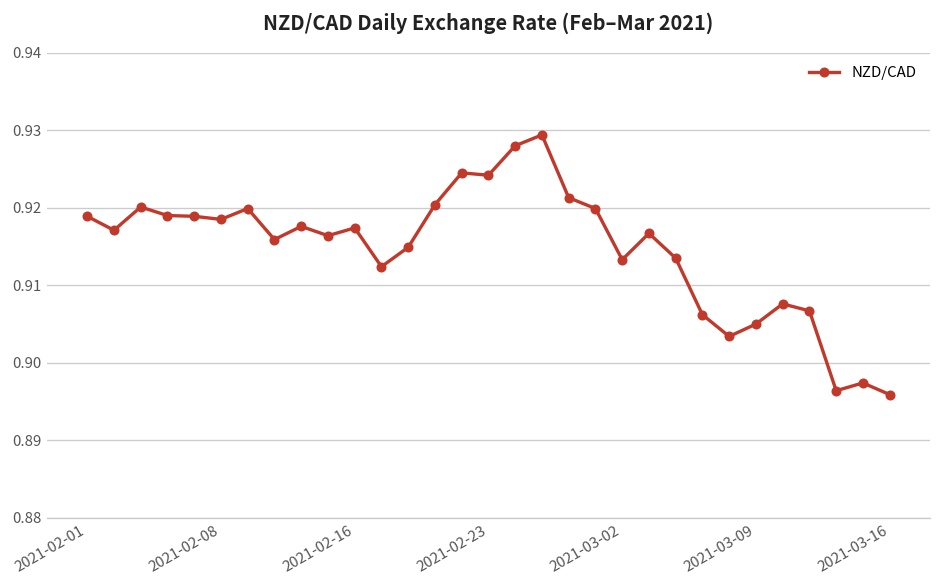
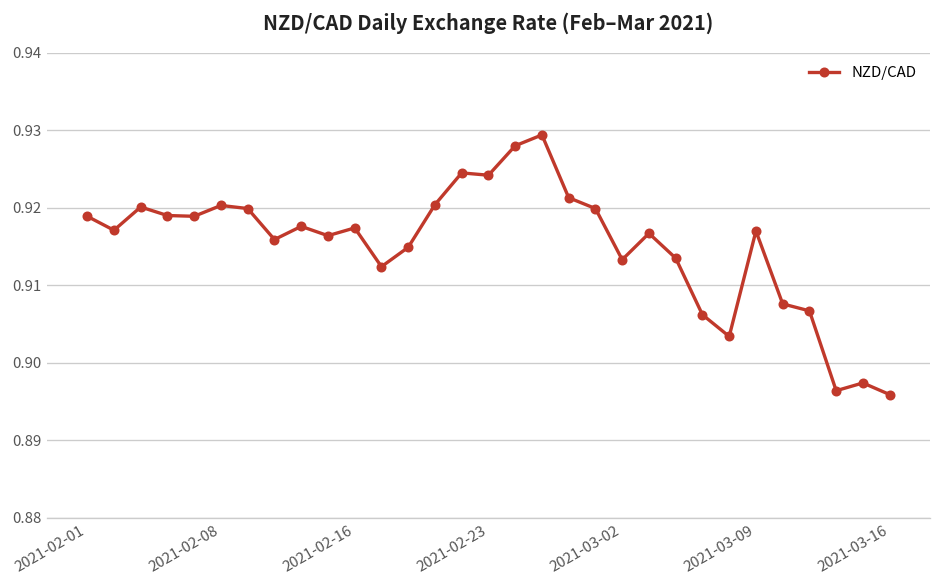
  {
    "2021-02-01": 0.919,
-   "2021-02-08": 0.919,
+   "2021-02-08": 0.920,
    "2021-02-16": 0.917,
    "2021-02-23": 0.924,
    "2021-03-02": 0.913,
-   "2021-03-09": 0.905,
+   "2021-03-09": 0.917,
    "2021-03-16": 0.896
  }
